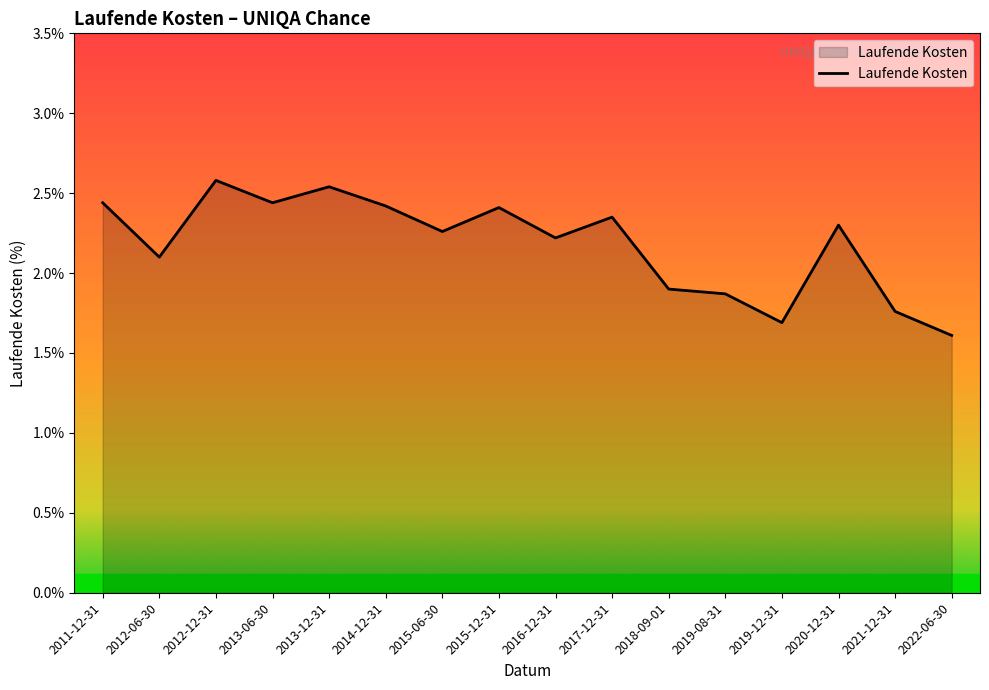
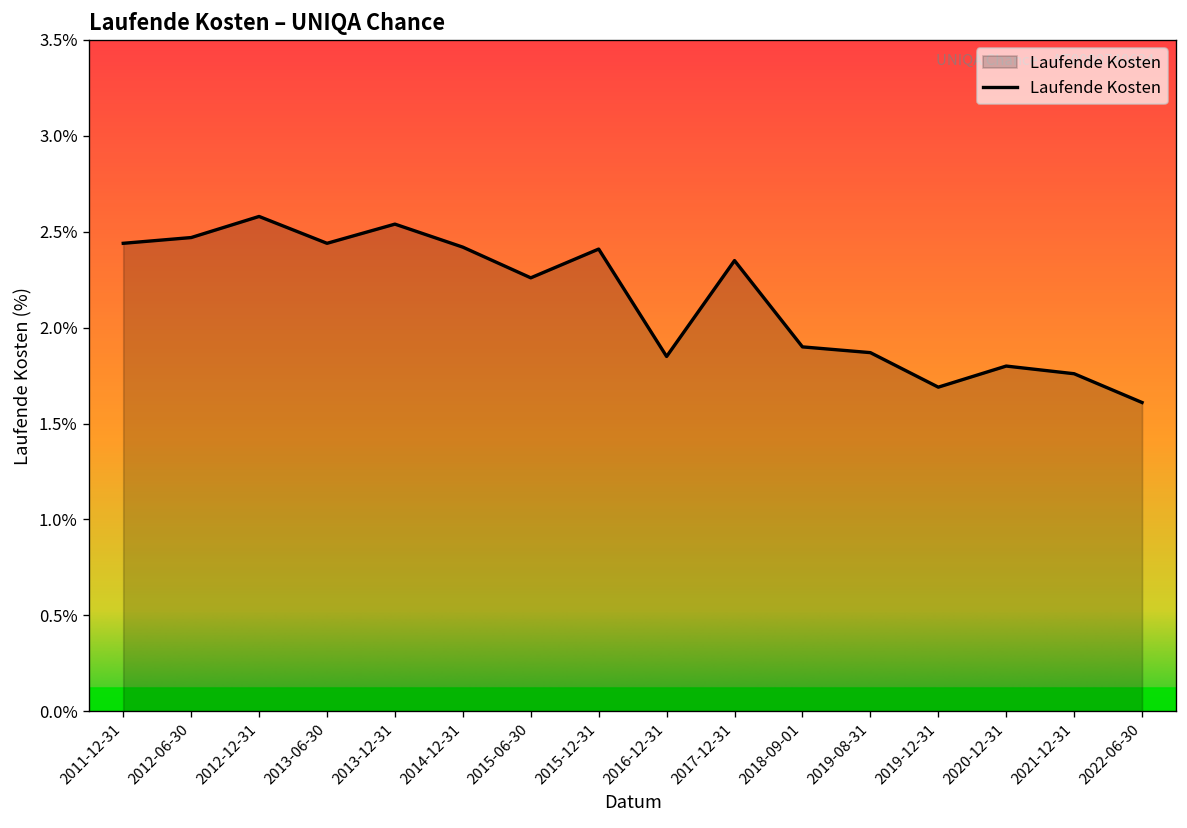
  {
    "2011-12-31": "2.44%",
-   "2012-06-30": "2.10%",
+   "2012-06-30": "2.47%",
    "2012-12-31": "2.58%",
    "2013-06-30": "2.44%",
    "2013-12-31": "2.54%",
    "2014-12-31": "2.42%",
    "2015-06-30": "2.26%",
    "2015-12-31": "2.41%",
-   "2016-12-31": "2.22%",
+   "2016-12-31": "1.85%",
    "2017-12-31": "2.35%",
    "2018-09-01": "1.90%",
    "2019-08-31": "1.87%",
    "2019-12-31": "1.69%",
-   "2020-12-31": "2.3%",
+   "2020-12-31": "1.8%",
    "2021-12-31": "1.76%",
    "2022-06-30": "1.61%"
  }
